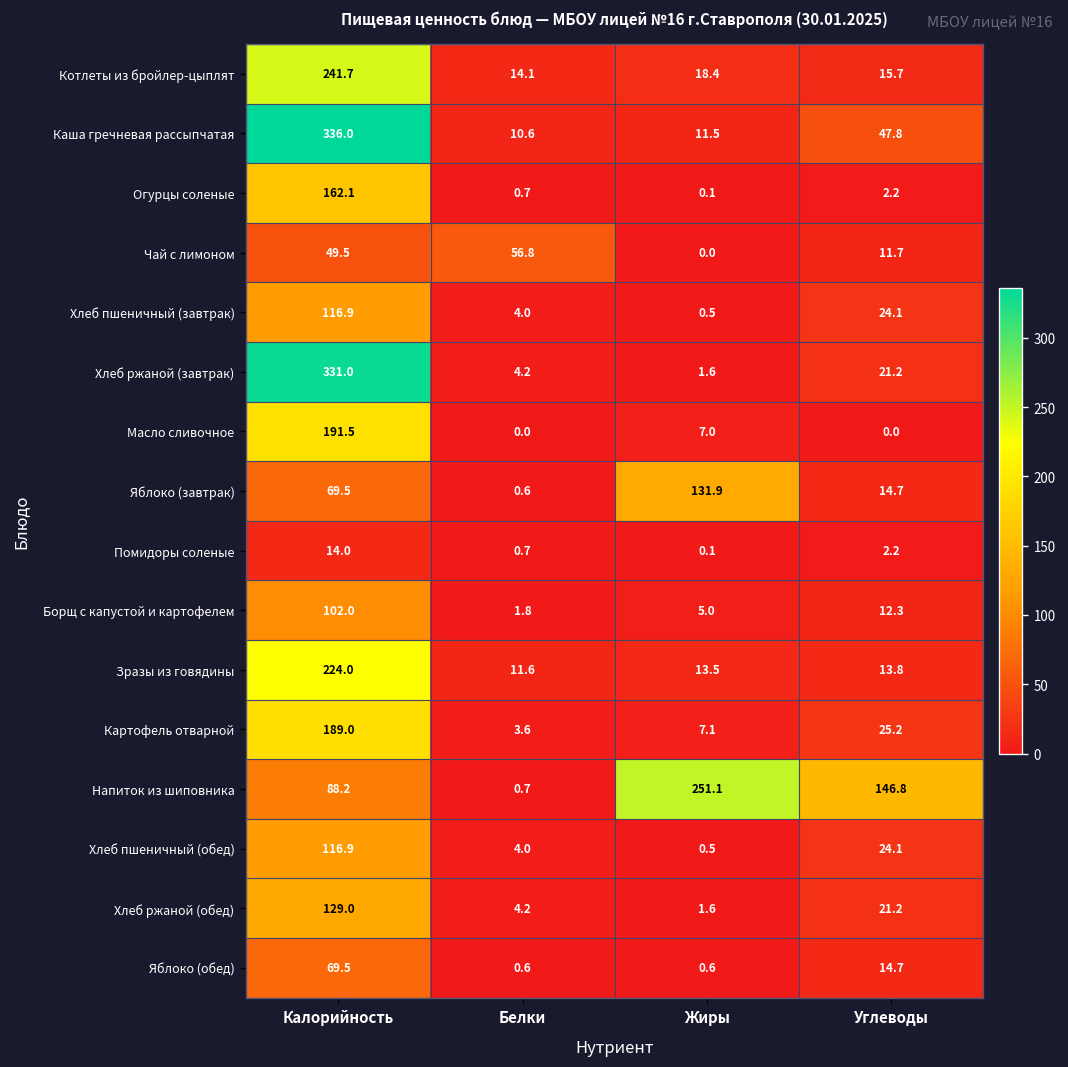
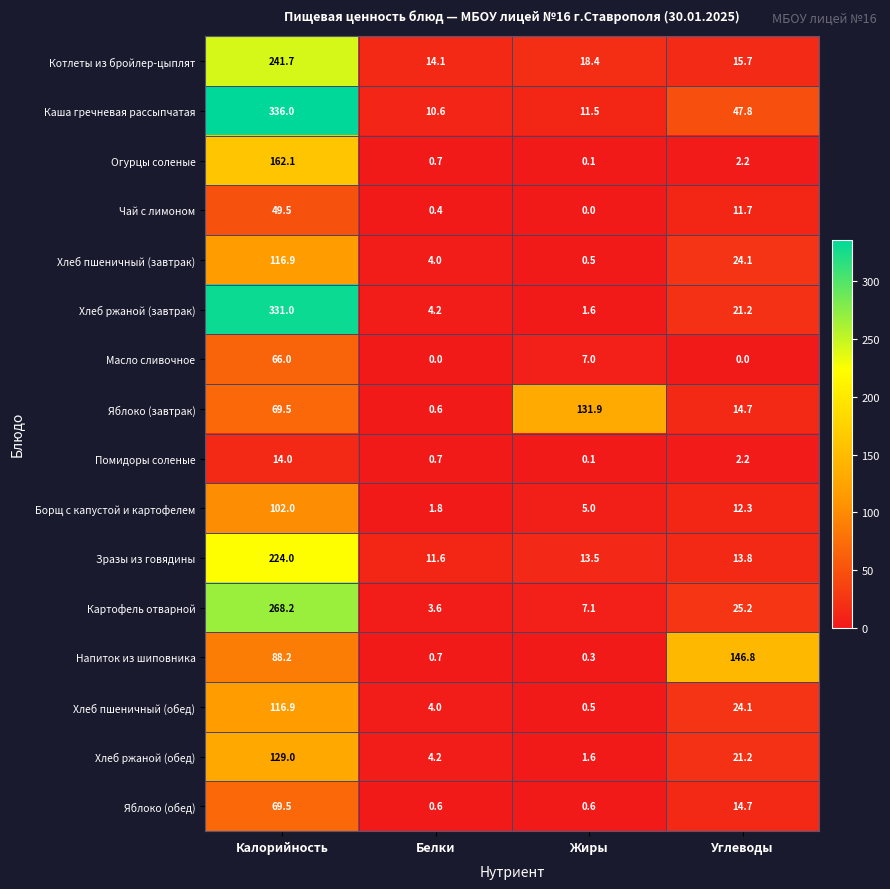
  {
    "Котлеты из бройлер-цыплят": {
      "Калорийность": 241.7,
      "Белки": 14.1,
      "Жиры": 18.4,
      "Углеводы": 15.7
    },
    "Каша гречневая рассыпчатая": {
      "Калорийность": 336.0,
      "Белки": 10.6,
      "Жиры": 11.5,
      "Углеводы": 47.8
    },
    "Огурцы соленые": {
      "Калорийность": 162.1,
      "Белки": 0.7,
      "Жиры": 0.1,
      "Углеводы": 2.2
    },
    "Чай с лимоном": {
      "Калорийность": 49.5,
-     "Белки": 56.8,
+     "Белки": 0.4,
      "Жиры": 0.0,
      "Углеводы": 11.7
    },
    "Хлеб пшеничный (завтрак)": {
      "Калорийность": 116.9,
      "Белки": 4.0,
      "Жиры": 0.5,
      "Углеводы": 24.1
    },
    "Хлеб ржаной (завтрак)": {
      "Калорийность": 331.0,
      "Белки": 4.2,
      "Жиры": 1.6,
      "Углеводы": 21.2
    },
    "Масло сливочное": {
-     "Калорийность": 191.5,
+     "Калорийность": 66.0,
      "Белки": 0.0,
      "Жиры": 7.0,
      "Углеводы": 0.0
    },
    "Яблоко (завтрак)": {
      "Калорийность": 69.5,
      "Белки": 0.6,
      "Жиры": 131.9,
      "Углеводы": 14.7
    },
    "Помидоры соленые": {
      "Калорийность": 14.0,
      "Белки": 0.7,
      "Жиры": 0.1,
      "Углеводы": 2.2
    },
    "Борщ с капустой и картофелем": {
      "Калорийность": 102.0,
      "Белки": 1.8,
      "Жиры": 5.0,
      "Углеводы": 12.3
    },
    "Зразы из говядины": {
      "Калорийность": 224.0,
      "Белки": 11.6,
      "Жиры": 13.5,
      "Углеводы": 13.8
    },
    "Картофель отварной": {
-     "Калорийность": 189.0,
+     "Калорийность": 268.2,
      "Белки": 3.6,
      "Жиры": 7.1,
      "Углеводы": 25.2
    },
    "Напиток из шиповника": {
      "Калорийность": 88.2,
      "Белки": 0.7,
-     "Жиры": 251.1,
+     "Жиры": 0.3,
      "Углеводы": 146.8
    },
    "Хлеб пшеничный (обед)": {
      "Калорийность": 116.9,
      "Белки": 4.0,
      "Жиры": 0.5,
      "Углеводы": 24.1
    },
    "Хлеб ржаной (обед)": {
      "Калорийность": 129.0,
      "Белки": 4.2,
      "Жиры": 1.6,
      "Углеводы": 21.2
    },
    "Яблоко (обед)": {
      "Калорийность": 69.5,
      "Белки": 0.6,
      "Жиры": 0.6,
      "Углеводы": 14.7
    }
  }
